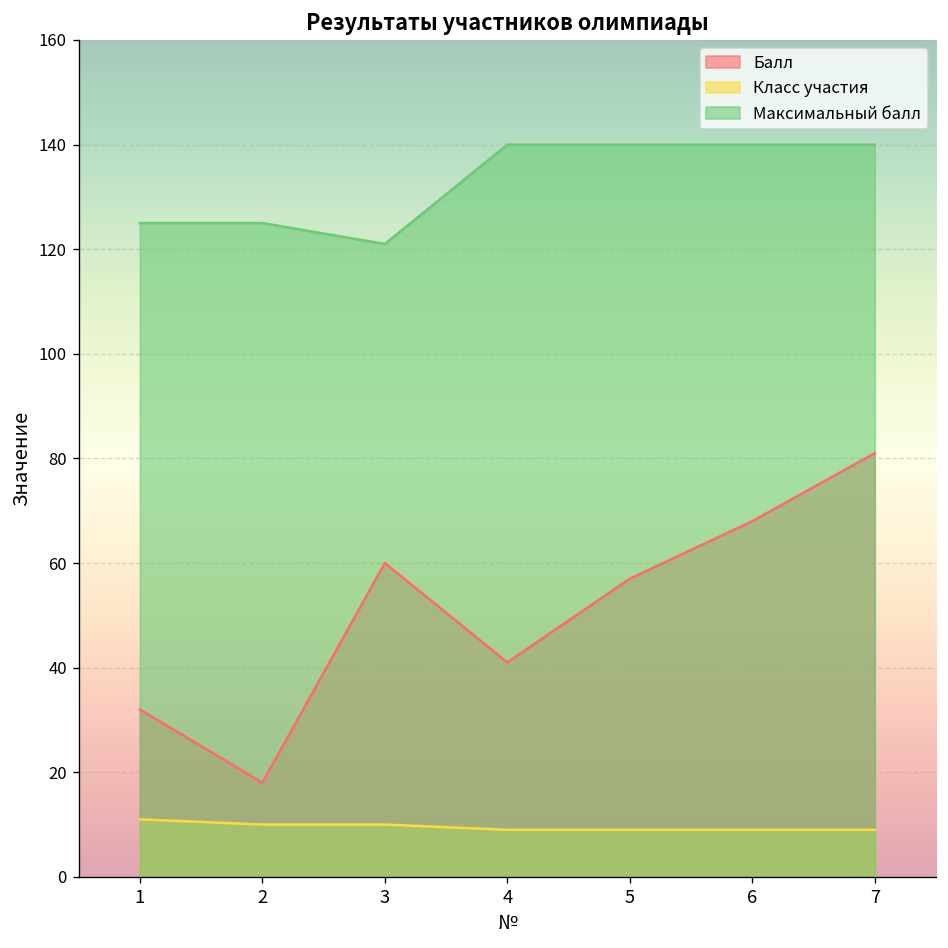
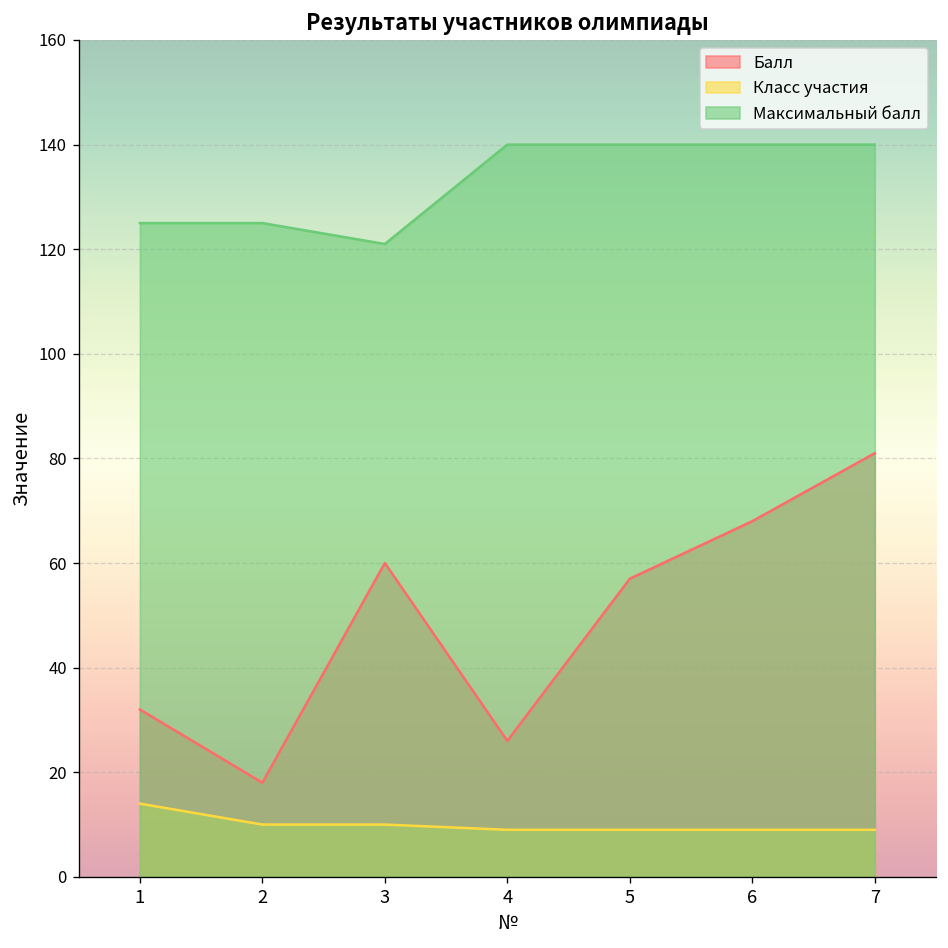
  {
    "Балл": {
      "1": 32,
      "2": 18,
      "3": 60,
-     "4": 41,
+     "4": 26,
      "5": 57,
      "6": 68,
      "7": 81
    },
    "Класс участия": {
-     "1": 11,
+     "1": 14,
      "2": 10,
      "3": 10,
      "4": 9,
      "5": 9,
      "6": 9,
      "7": 9
    },
    "Максимальный балл": {
      "1": 125,
      "2": 125,
      "3": 121,
      "4": 140,
      "5": 140,
      "6": 140,
      "7": 140
    }
  }
